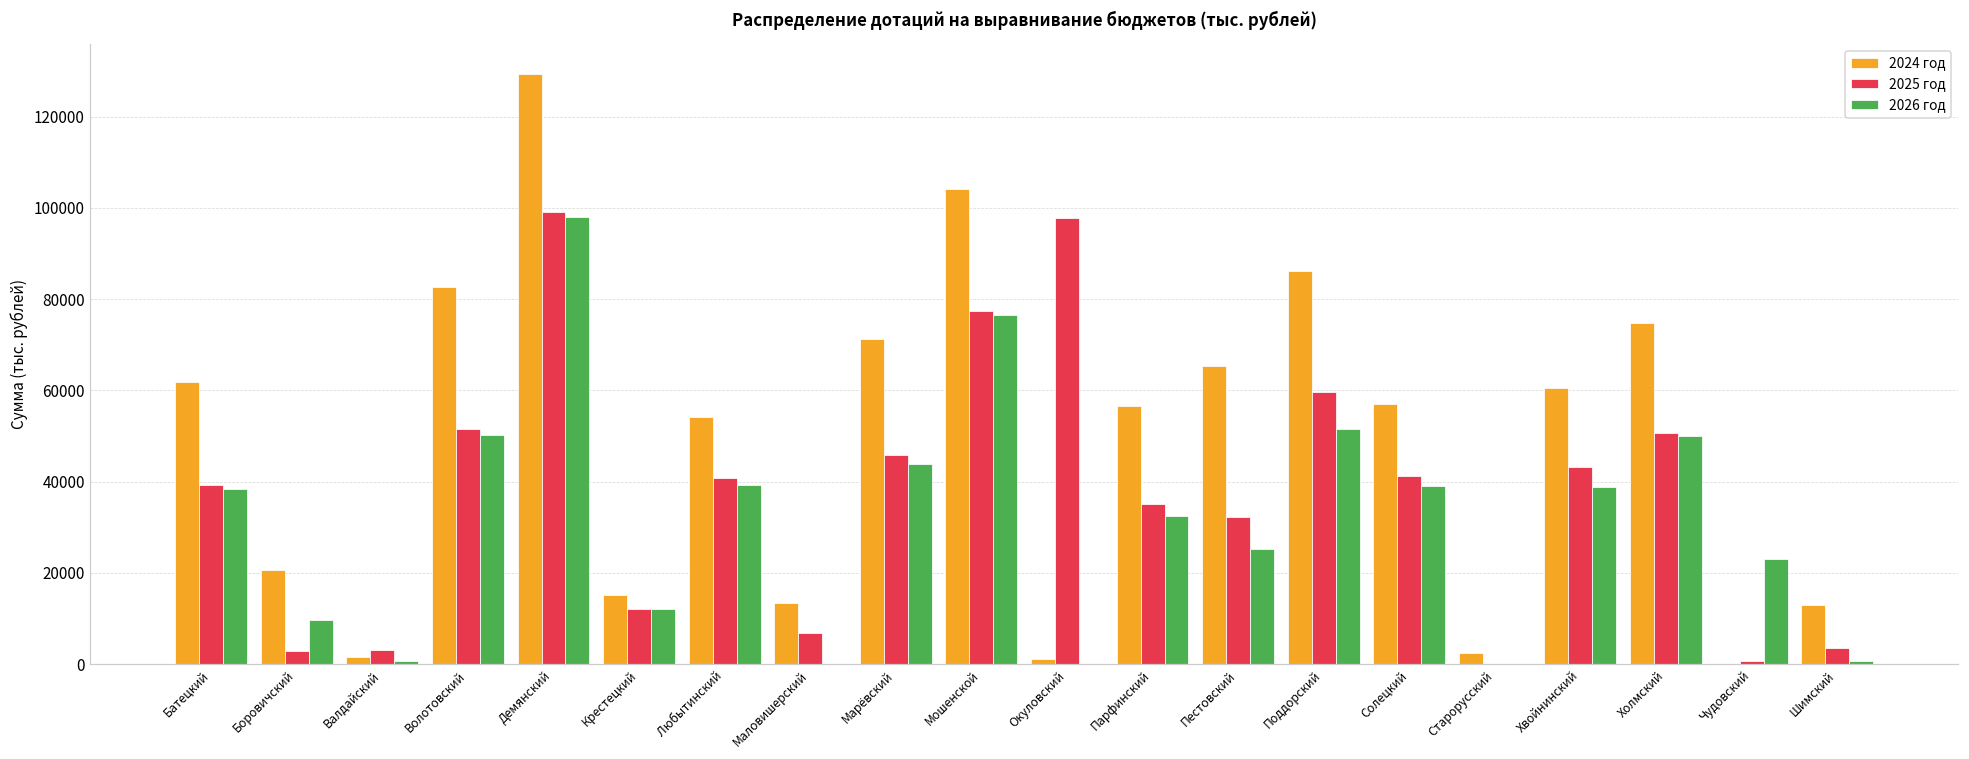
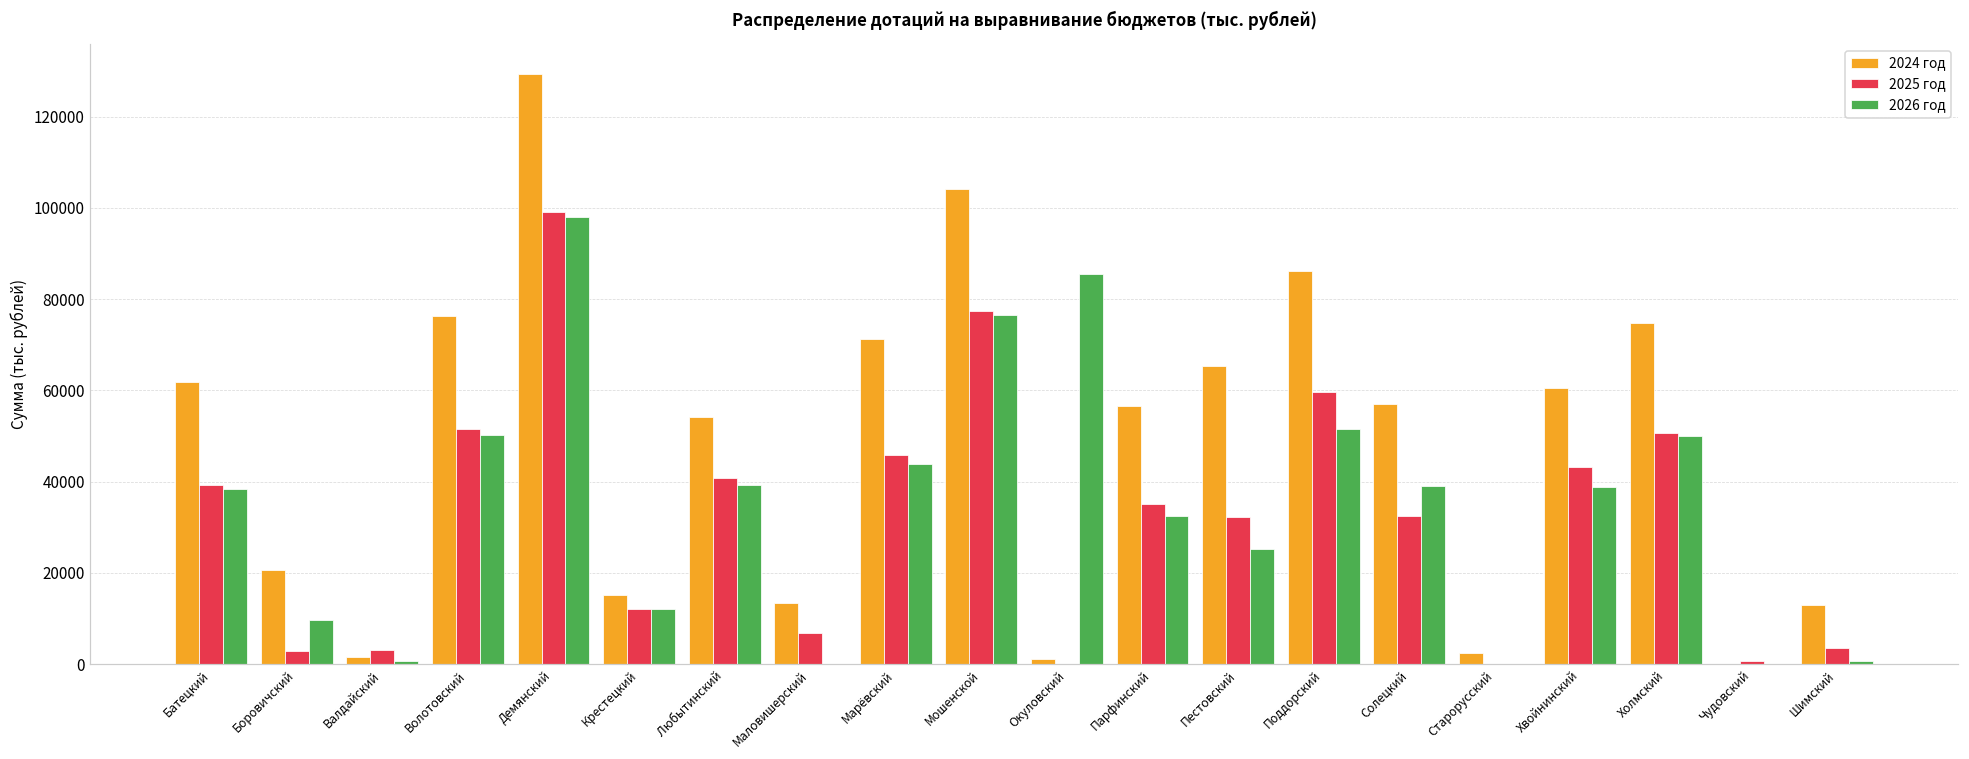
  {
    "2024 год": {
      "Батецкий": 62000,
      "Боровичский": 21000,
      "Валдайский": 1000,
-     "Волотовский": 83000,
+     "Волотовский": 76000,
      "Демянский": 129000,
      "Крестецкий": 15000,
      "Любытинский": 54000,
      "Маловишерский": 13000,
      "Марёвский": 71000,
      "Мошенской": 104000,
      "Окуловский": 1000,
      "Парфинский": 57000,
      "Пестовский": 65000,
      "Поддорский": 86000,
      "Солецкий": 57000,
      "Старорусский": 2000,
      "Хвойнинский": 61000,
      "Холмский": 75000,
      "Чудовский": 0,
      "Шимский": 13000
    },
    "2025 год": {
      "Батецкий": 39000,
      "Боровичский": 3000,
      "Валдайский": 3000,
      "Волотовский": 52000,
      "Демянский": 99000,
      "Крестецкий": 12000,
      "Любытинский": 41000,
      "Маловишерский": 7000,
      "Марёвский": 46000,
      "Мошенской": 77000,
-     "Окуловский": 98000,
+     "Окуловский": 0,
      "Парфинский": 35000,
      "Пестовский": 32000,
      "Поддорский": 60000,
-     "Солецкий": 41000,
+     "Солецкий": 32000,
      "Старорусский": 0,
      "Хвойнинский": 43000,
      "Холмский": 51000,
      "Чудовский": 1000,
      "Шимский": 4000
    },
    "2026 год": {
      "Батецкий": 38000,
      "Боровичский": 10000,
      "Валдайский": 1000,
      "Волотовский": 50000,
      "Демянский": 98000,
      "Крестецкий": 12000,
      "Любытинский": 39000,
      "Маловишерский": 0,
      "Марёвский": 44000,
      "Мошенской": 77000,
-     "Окуловский": 0,
+     "Окуловский": 86000,
      "Парфинский": 33000,
      "Пестовский": 25000,
      "Поддорский": 52000,
      "Солецкий": 39000,
      "Старорусский": 0,
      "Хвойнинский": 39000,
      "Холмский": 50000,
-     "Чудовский": 23000,
+     "Чудовский": 0,
      "Шимский": 1000
    }
  }
